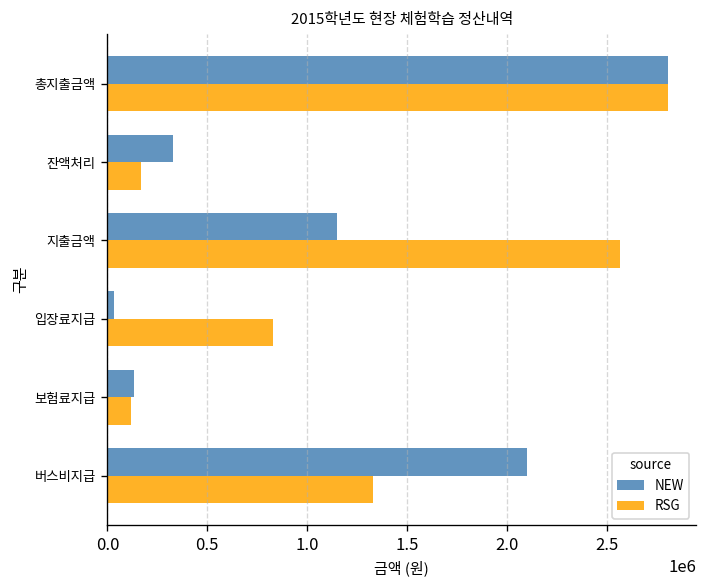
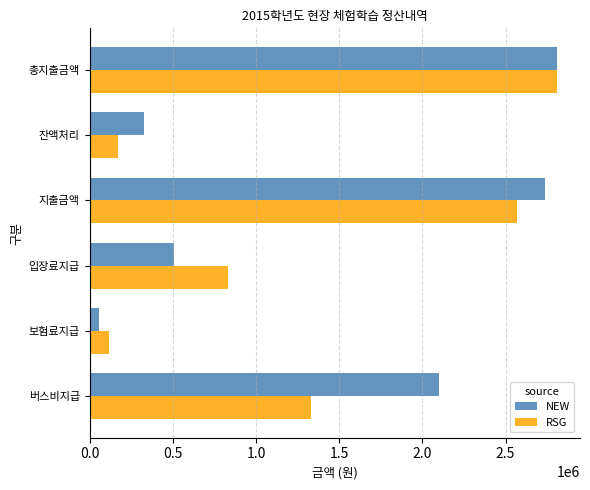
  {
    "NEW": {
      "총지출금액": 2810000,
      "잔액처리": 330000,
-     "지출금액": 1150000,
-     "입장료지급": 30000,
-     "보험료지급": 130000,
+     "지출금액": 2740000,
+     "입장료지급": 510000,
+     "보험료지급": 60000,
      "버스비지급": 2100000
    },
    "RSG": {
      "총지출금액": 2810000,
      "잔액처리": 170000,
      "지출금액": 2570000,
      "입장료지급": 830000,
      "보험료지급": 120000,
      "버스비지급": 1330000
    }
  }
